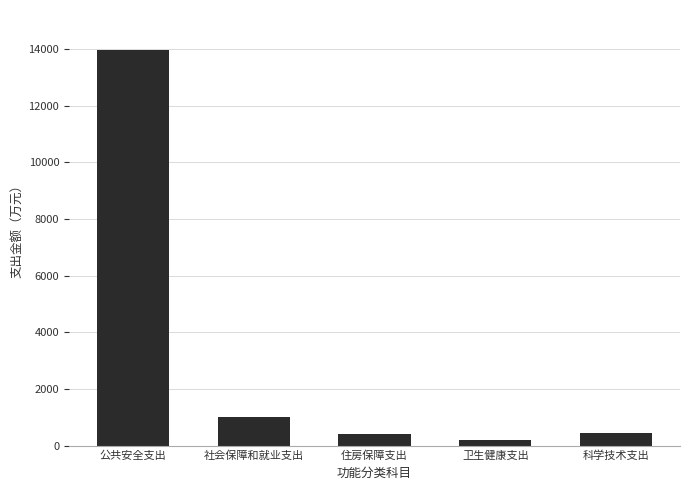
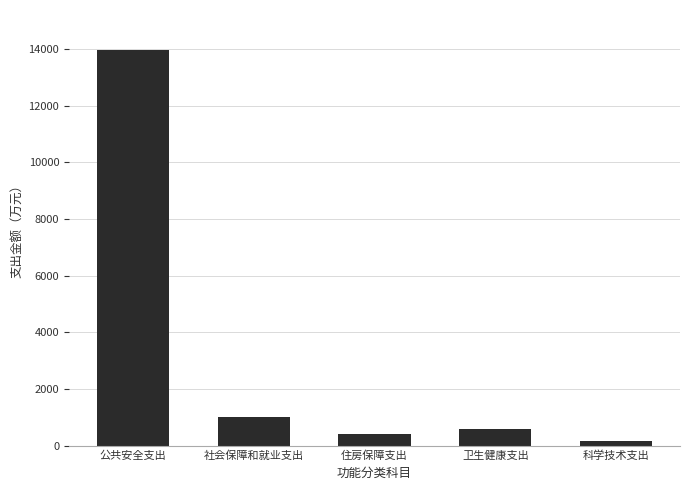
  {
    "公共安全支出": 14000,
    "社会保障和就业支出": 1000,
    "住房保障支出": 400,
-   "卫生健康支出": 200,
-   "科学技术支出": 500
+   "卫生健康支出": 600,
+   "科学技术支出": 200
  }
